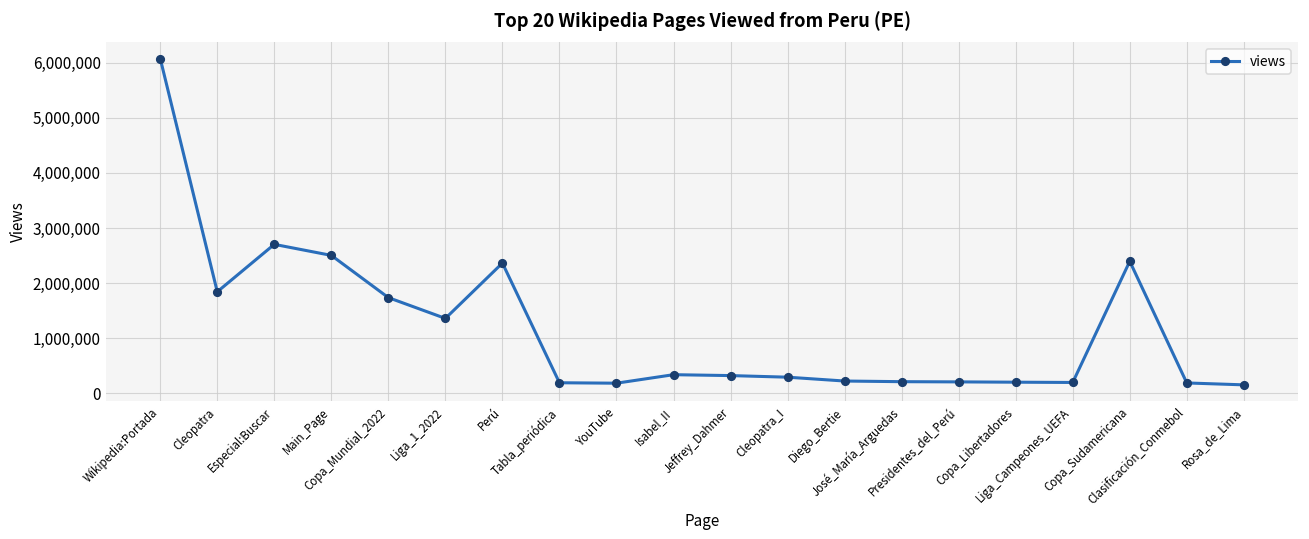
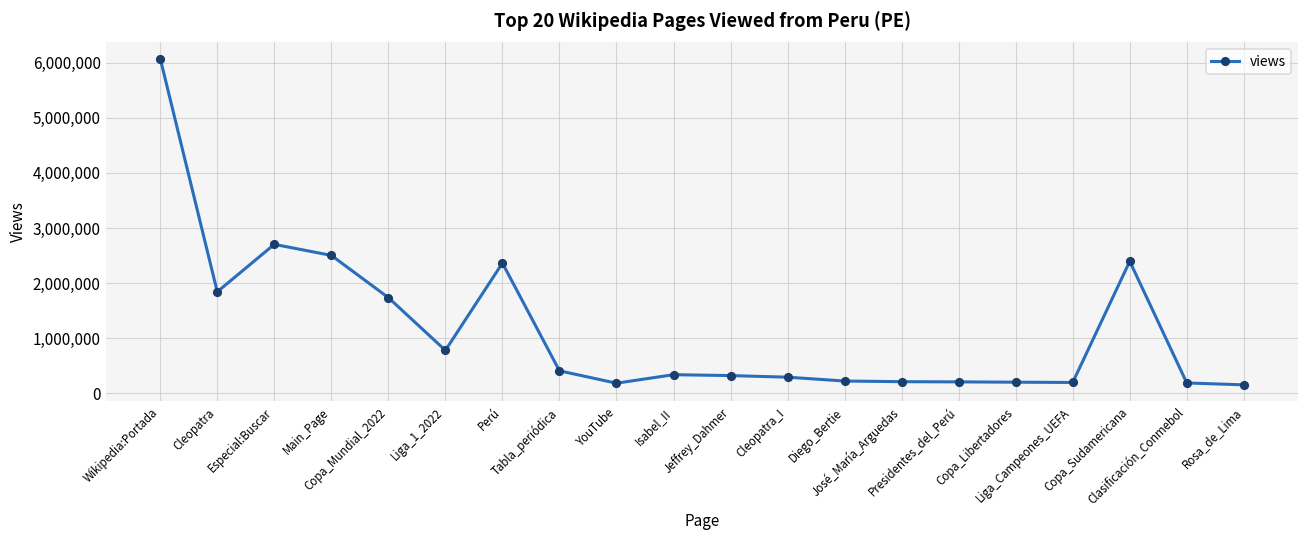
  {
    "Wikipedia:Portada": "6,100,000",
    "Cleopatra": "1,800,000",
    "Especial:Buscar": "2,700,000",
    "Main_Page": "2,500,000",
    "Copa_Mundial_2022": "1,700,000",
-   "Liga_1_2022": "1,400,000",
+   "Liga_1_2022": "800,000",
    "Perú": "2,400,000",
-   "Tabla_periódica": "200,000",
+   "Tabla_periódica": "400,000",
    "YouTube": "200,000",
    "Isabel_II": "300,000",
    "Jeffrey_Dahmer": "300,000",
    "Cleopatra_I": "300,000",
    "Diego_Bertie": "200,000",
    "José_María_Arguedas": "200,000",
    "Presidentes_del_Perú": "200,000",
    "Copa_Libertadores": "200,000",
    "Liga_Campeones_UEFA": "200,000",
    "Copa_Sudamericana": "2,400,000",
    "Clasificación_Conmebol": "200,000",
    "Rosa_de_Lima": "200,000"
  }
